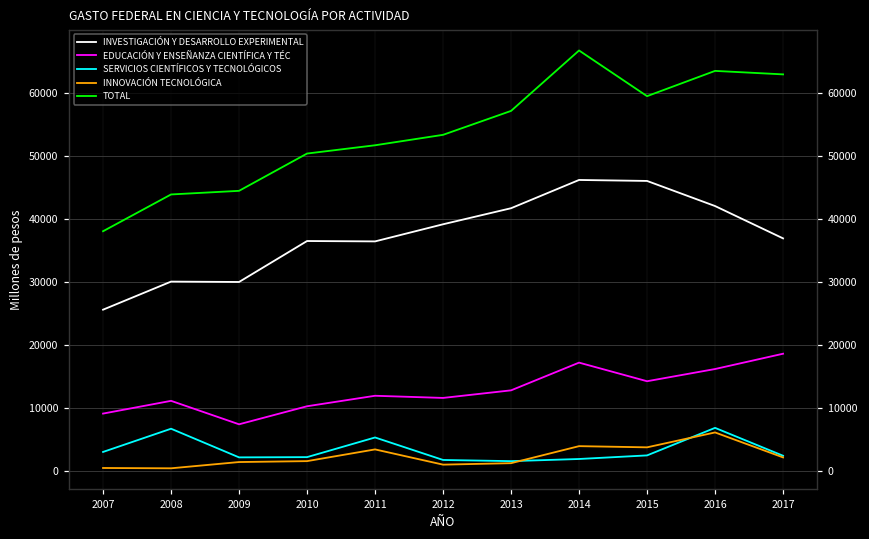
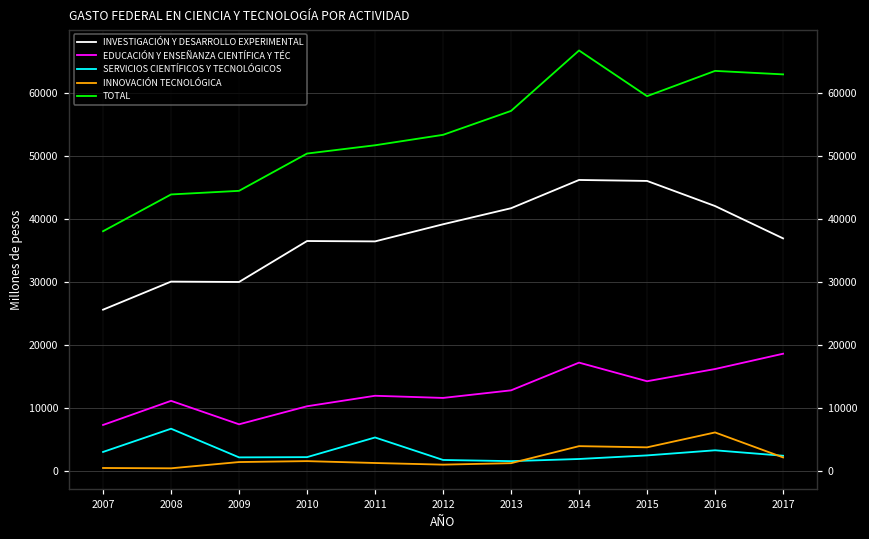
  {
    "INVESTIGACIÓN Y DESARROLLO EXPERIMENTAL": {
      "2007": 26000,
      "2008": 30000,
      "2009": 30000,
      "2010": 36000,
      "2011": 36000,
      "2012": 39000,
      "2013": 42000,
      "2014": 46000,
      "2015": 46000,
      "2016": 42000,
      "2017": 37000
    },
    "EDUCACIÓN Y ENSEÑANZA CIENTÍFICA Y TÉC": {
-     "2007": 9000,
+     "2007": 7000,
      "2008": 11000,
      "2009": 7000,
      "2010": 10000,
      "2011": 12000,
      "2012": 12000,
      "2013": 13000,
      "2014": 17000,
      "2015": 14000,
      "2016": 16000,
      "2017": 19000
    },
    "SERVICIOS CIENTÍFICOS Y TECNOLÓGICOS": {
      "2007": 3000,
      "2008": 7000,
      "2009": 2000,
      "2010": 2000,
      "2011": 5000,
      "2012": 2000,
      "2014": 2000,
      "2015": 2000,
-     "2016": 7000
+     "2016": 3000
    },
    "INNOVACIÓN TECNOLÓGICA": {
      "2007": 0,
      "2008": 0,
      "2009": 1000,
      "2010": 2000,
-     "2011": 3000,
+     "2011": 1000,
      "2012": 1000,
      "2014": 4000,
      "2015": 4000,
      "2016": 6000
    },
    "TOTAL": {
      "2007": 38000,
      "2008": 44000,
      "2009": 44000,
      "2010": 50000,
      "2011": 52000,
      "2012": 53000,
      "2013": 57000,
      "2014": 67000,
      "2015": 59000,
      "2016": 63000,
      "2017": 63000
    }
  }
